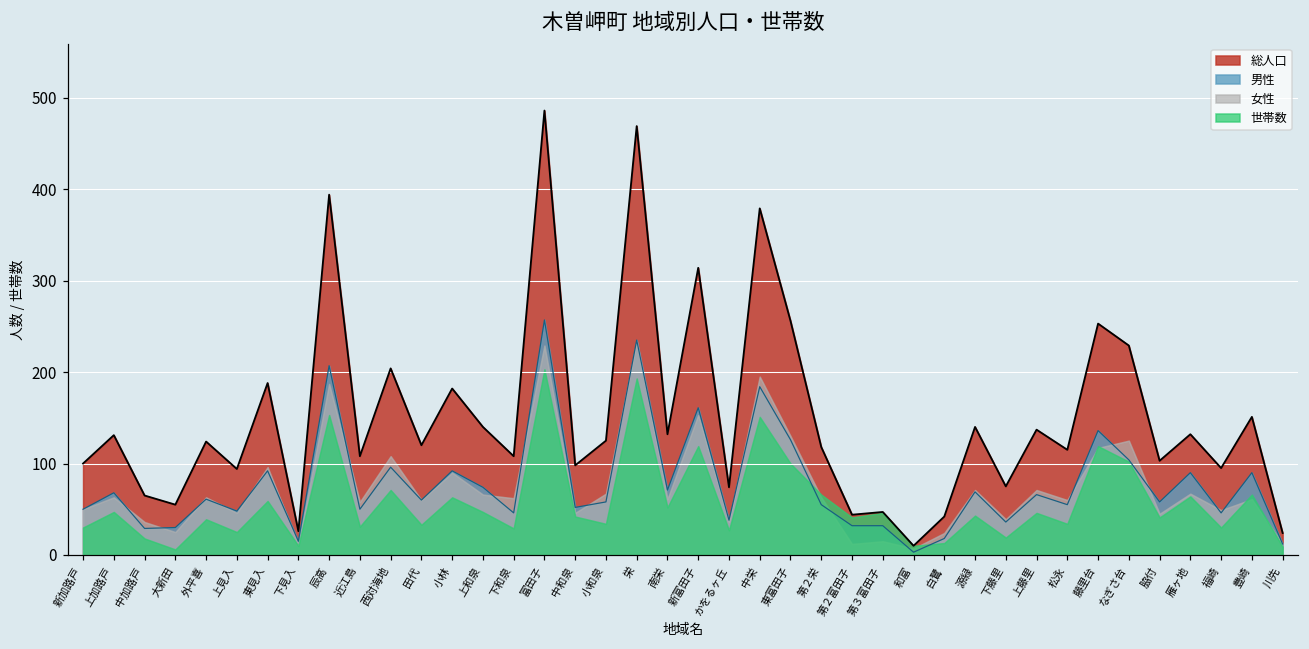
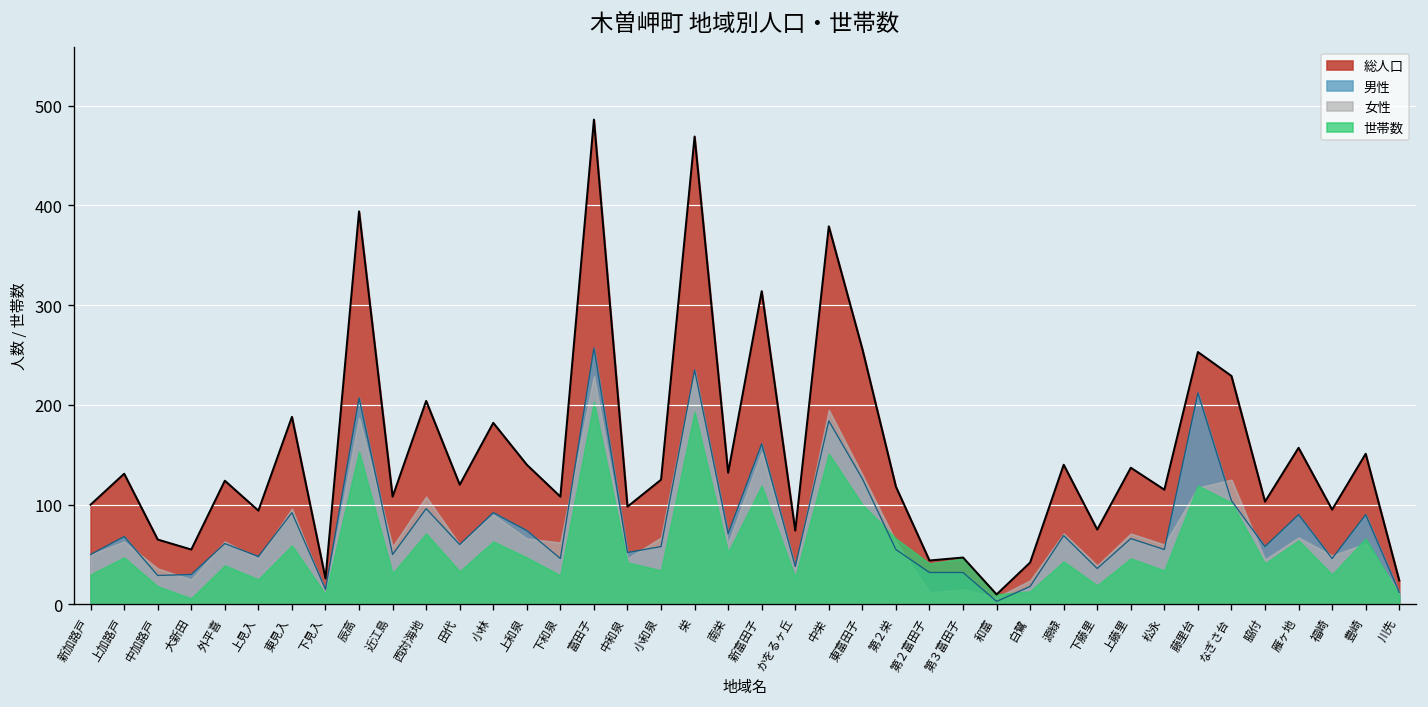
  {
    "総人口": {
      "新加路戸": 100,
      "上加路戸": 130,
      "中加路戸": 70,
      "大新田": 60,
      "外平喜": 120,
      "上見入": 90,
      "東見入": 190,
      "下見入": 30,
      "辰高": 390,
      "近江島": 110,
      "西対海地": 200,
      "田代": 120,
      "小林": 180,
      "上和泉": 140,
      "下和泉": 110,
      "富田子": 490,
      "中和泉": 100,
      "小和泉": 130,
      "栄": 470,
      "南栄": 130,
      "新富田子": 310,
      "かをるヶ丘": 70,
      "中栄": 380,
      "東富田子": 260,
      "第２栄": 120,
      "白鷺": 40,
      "源緑": 140,
      "下藤里": 80,
      "上藤里": 140,
      "松永": 120,
      "藤里台": 250,
      "なぎさ台": 230,
      "脇付": 100,
-     "雁ヶ地": 130,
+     "雁ヶ地": 160,
      "福崎": 100,
      "豊崎": 150,
      "川先": 20
    },
    "男性": {
      "上加路戸": 70,
      "中加路戸": 30,
      "大新田": 30,
      "東見入": 90,
      "下見入": 20,
      "辰高": 210,
      "近江島": 50,
      "西対海地": 100,
      "上和泉": 70,
      "下和泉": 50,
      "富田子": 260,
      "中和泉": 50,
      "小和泉": 60,
      "南栄": 70,
      "新富田子": 160,
      "中栄": 180,
      "東富田子": 130,
      "第２栄": 60,
      "第２富田子": 30,
      "第３富田子": 30,
      "和富": 0,
      "白鷺": 20,
      "上藤里": 70,
      "松永": 60,
-     "藤里台": 140,
+     "藤里台": 210,
      "脇付": 60,
      "雁ヶ地": 90,
      "豊崎": 90
    },
    "女性": {
      "上加路戸": 60,
      "中加路戸": 40,
      "大新田": 30,
      "東見入": 100,
      "辰高": 190,
      "近江島": 60,
      "西対海地": 110,
      "上和泉": 70,
      "下和泉": 60,
      "富田子": 230,
      "中和泉": 50,
      "小和泉": 70,
      "南栄": 60,
      "新富田子": 150,
      "中栄": 200,
      "東富田子": 130,
      "第２富田子": 10,
      "第３富田子": 20,
      "白鷺": 20,
      "上藤里": 70,
      "松永": 60,
      "なぎさ台": 130,
      "脇付": 50,
      "豊崎": 60
    },
    "世帯数": {
      "新加路戸": 30,
      "上加路戸": 50,
      "中加路戸": 20,
      "大新田": 10,
      "外平喜": 40,
      "上見入": 30,
      "東見入": 60,
      "辰高": 150,
      "近江島": 30,
      "西対海地": 70,
      "田代": 30,
      "小林": 60,
      "上和泉": 50,
      "下和泉": 30,
      "富田子": 200,
      "中和泉": 40,
      "小和泉": 30,
      "栄": 190,
      "南栄": 50,
      "新富田子": 120,
      "かをるヶ丘": 30,
      "中栄": 150,
      "東富田子": 100,
      "白鷺": 10,
      "源緑": 40,
      "下藤里": 20,
      "上藤里": 50,
      "松永": 30,
      "脇付": 40,
      "福崎": 30,
      "豊崎": 70
    }
  }
